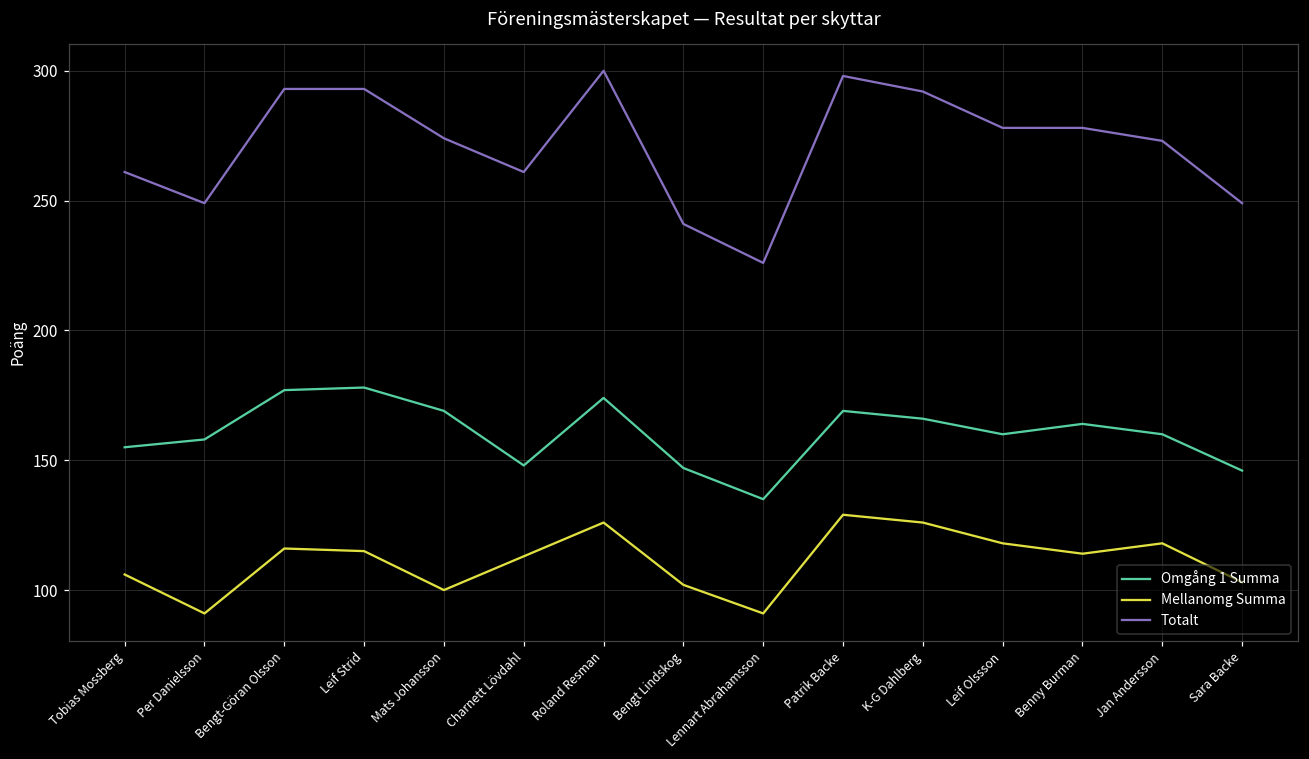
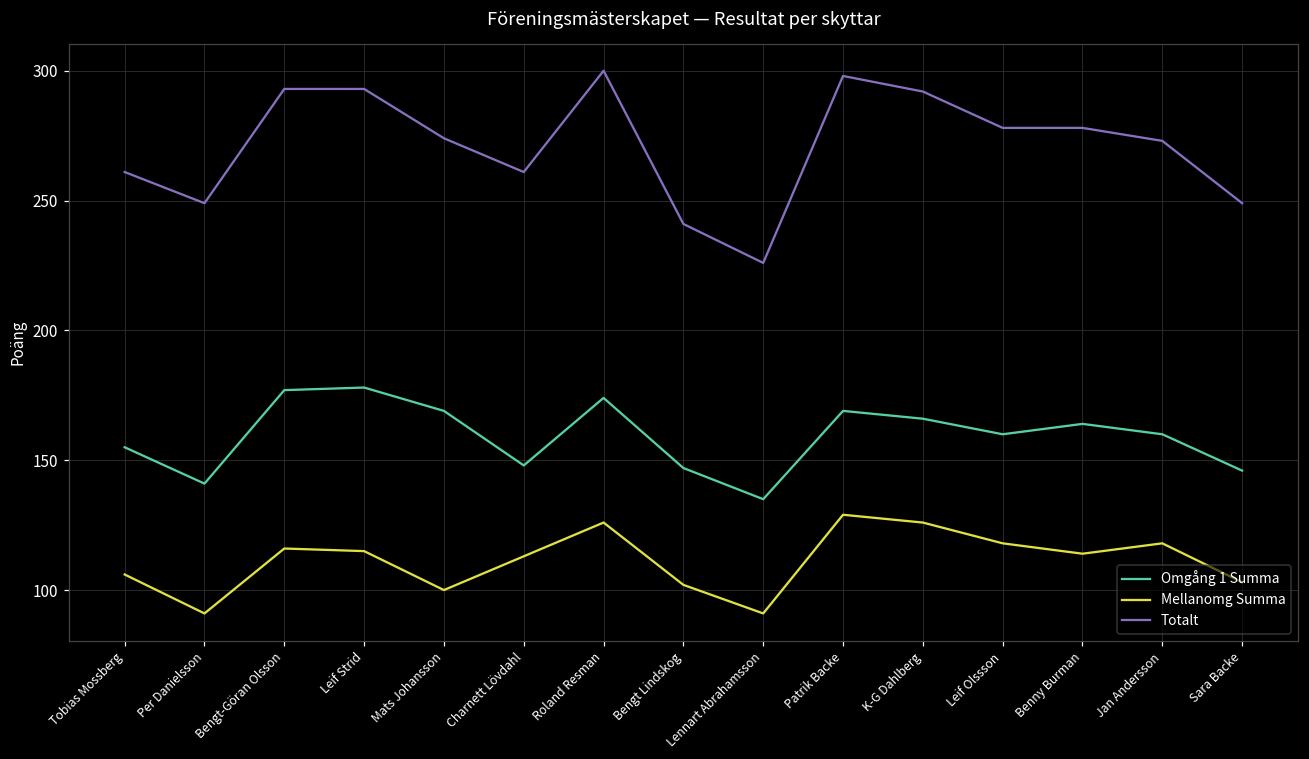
  {
    "Omgång 1 Summa": {
      "Tobias Mossberg": 155,
-     "Per Danielsson": 158,
+     "Per Danielsson": 141,
      "Bengt-Göran Olsson": 177,
      "Leif Strid": 178,
      "Mats Johansson": 169,
      "Charnett Lövdahl": 148,
      "Roland Resman": 174,
      "Bengt Lindskog": 147,
      "Lennart Abrahamsson": 135,
      "Patrik Backe": 169,
      "K-G Dahlberg": 166,
      "Leif Olssson": 160,
      "Benny Burman": 164,
      "Jan Andersson": 160,
      "Sara Backe": 146
    },
    "Mellanomg Summa": {
      "Tobias Mossberg": 106,
      "Per Danielsson": 91,
      "Bengt-Göran Olsson": 116,
      "Leif Strid": 115,
      "Mats Johansson": 100,
      "Charnett Lövdahl": 113,
      "Roland Resman": 126,
      "Bengt Lindskog": 102,
      "Lennart Abrahamsson": 91,
      "Patrik Backe": 129,
      "K-G Dahlberg": 126,
      "Leif Olssson": 118,
      "Benny Burman": 114,
      "Jan Andersson": 118
    },
    "Totalt": {
      "Tobias Mossberg": 261,
      "Per Danielsson": 249,
      "Bengt-Göran Olsson": 293,
      "Leif Strid": 293,
      "Mats Johansson": 274,
      "Charnett Lövdahl": 261,
      "Roland Resman": 300,
      "Bengt Lindskog": 241,
      "Lennart Abrahamsson": 226,
      "Patrik Backe": 298,
      "K-G Dahlberg": 292,
      "Leif Olssson": 278,
      "Benny Burman": 278,
      "Jan Andersson": 273,
      "Sara Backe": 249
    }
  }
